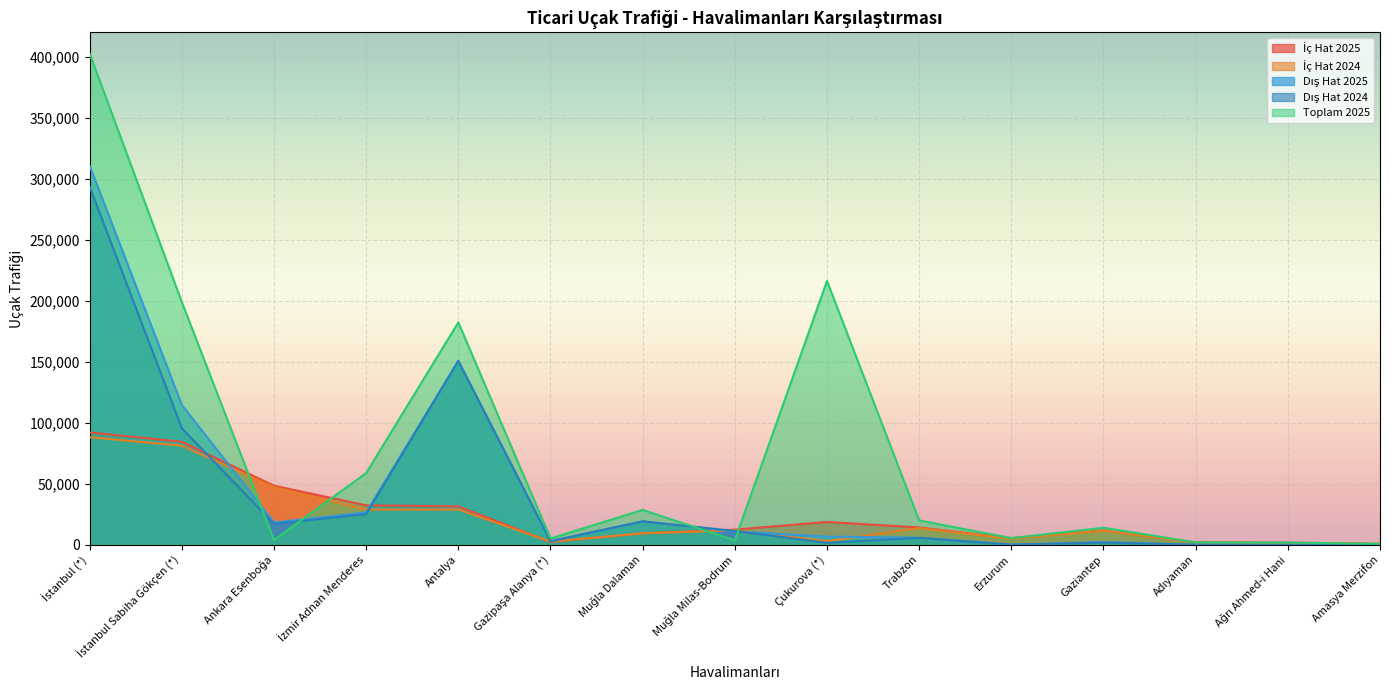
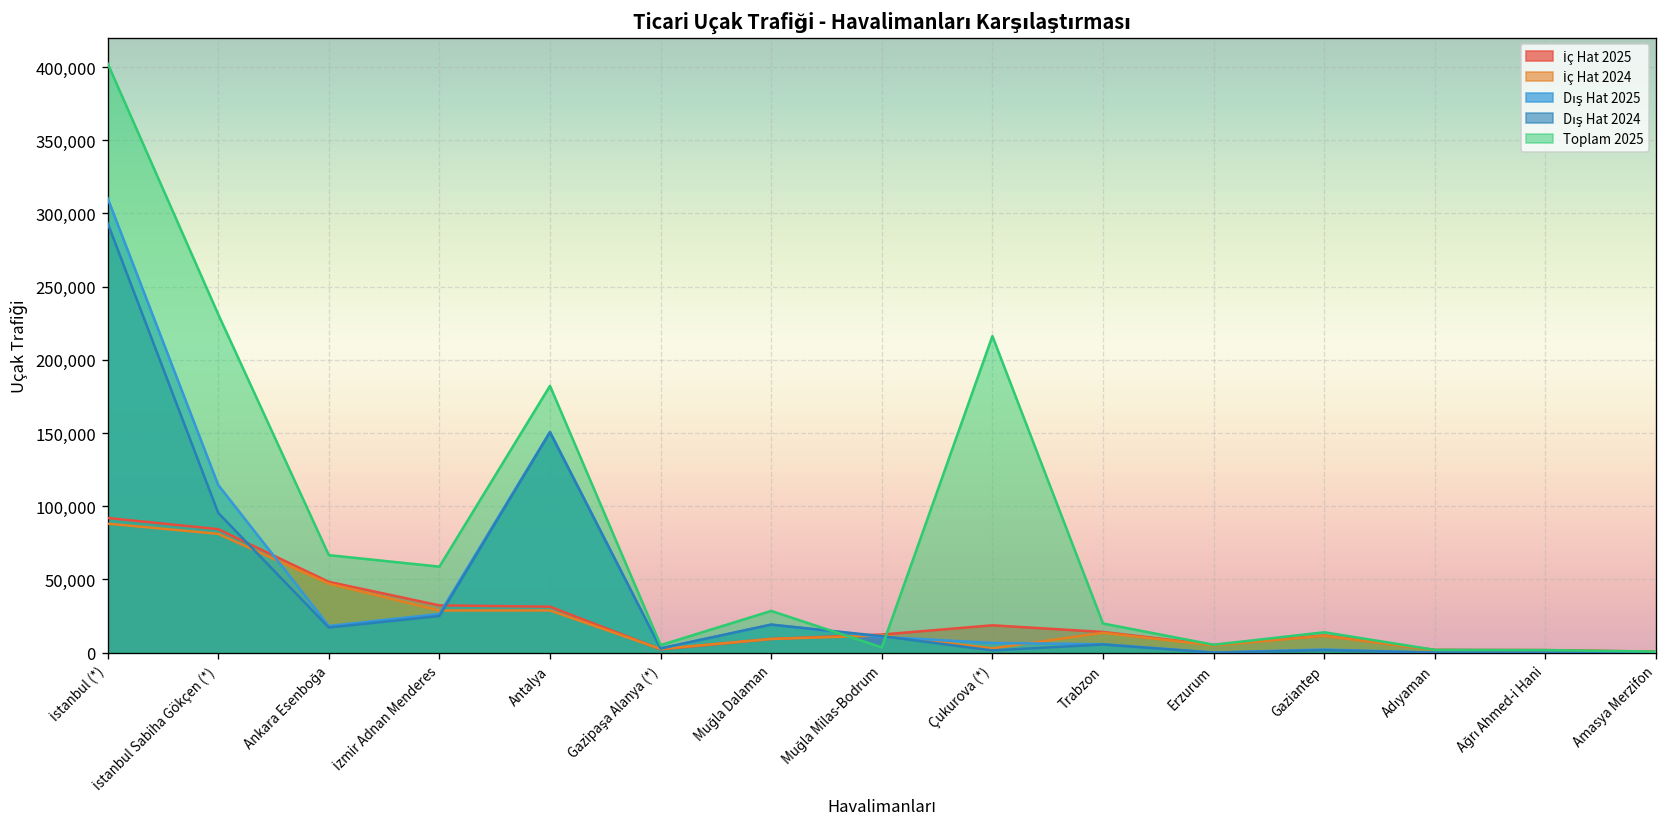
  {
    "Toplam 2025": {
      "İstanbul (*)": "403,000",
-     "İstanbul Sabiha Gökçen (*)": "199,000",
-     "Ankara Esenboğa": "4,000",
+     "İstanbul Sabiha Gökçen (*)": "231,000",
+     "Ankara Esenboğa": "67,000",
      "İzmir Adnan Menderes": "59,000",
      "Antalya": "182,000",
      "Gazipaşa Alanya (*)": "5,000",
      "Muğla Dalaman": "29,000",
      "Muğla Milas-Bodrum": "4,000",
      "Çukurova (*)": "216,000",
      "Trabzon": "20,000",
      "Gaziantep": "14,000"
    }
  }
